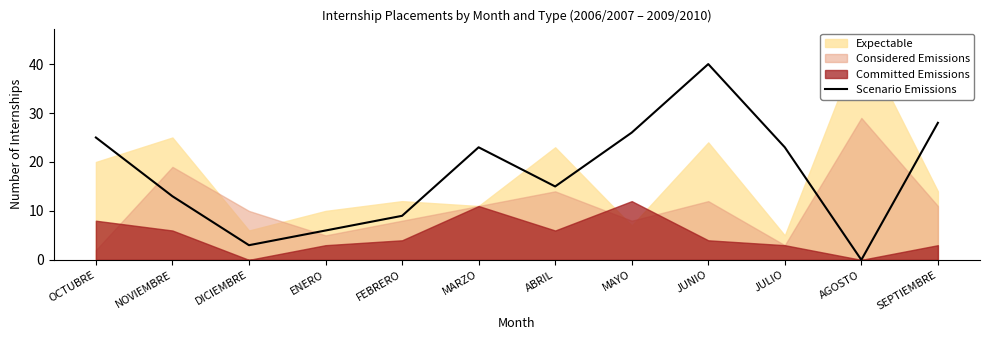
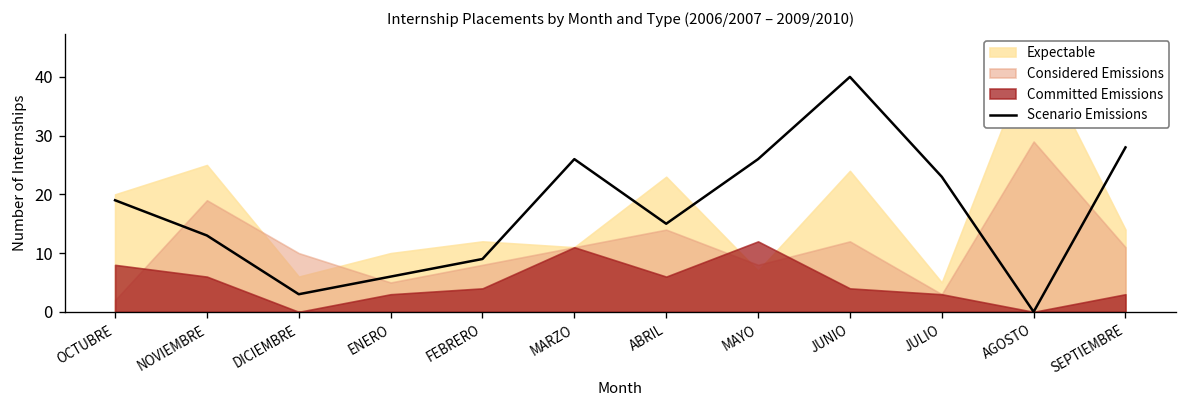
  {
    "Scenario Emissions": {
-     "OCTUBRE": 25,
+     "OCTUBRE": 19,
      "NOVIEMBRE": 13,
      "DICIEMBRE": 3,
      "ENERO": 6,
      "FEBRERO": 9,
-     "MARZO": 23,
+     "MARZO": 26,
      "ABRIL": 15,
      "MAYO": 26,
      "JUNIO": 40,
      "JULIO": 23,
      "SEPTIEMBRE": 28
    },
    "Committed Emissions": {
      "OCTUBRE": 8,
      "NOVIEMBRE": 6,
      "DICIEMBRE": 0,
      "ENERO": 3,
      "FEBRERO": 4,
      "ABRIL": 6,
      "MAYO": 12,
      "JUNIO": 4,
      "SEPTIEMBRE": 3
    }
  }
